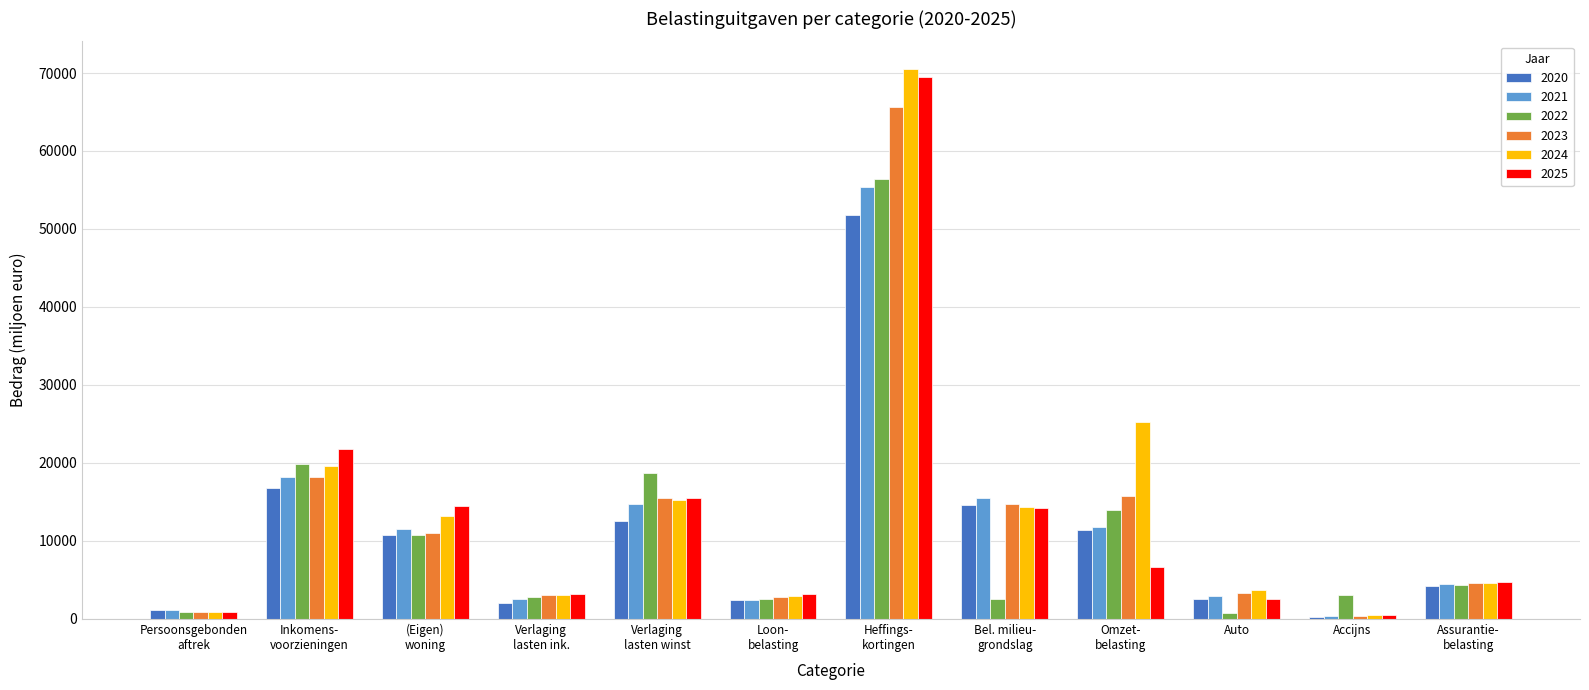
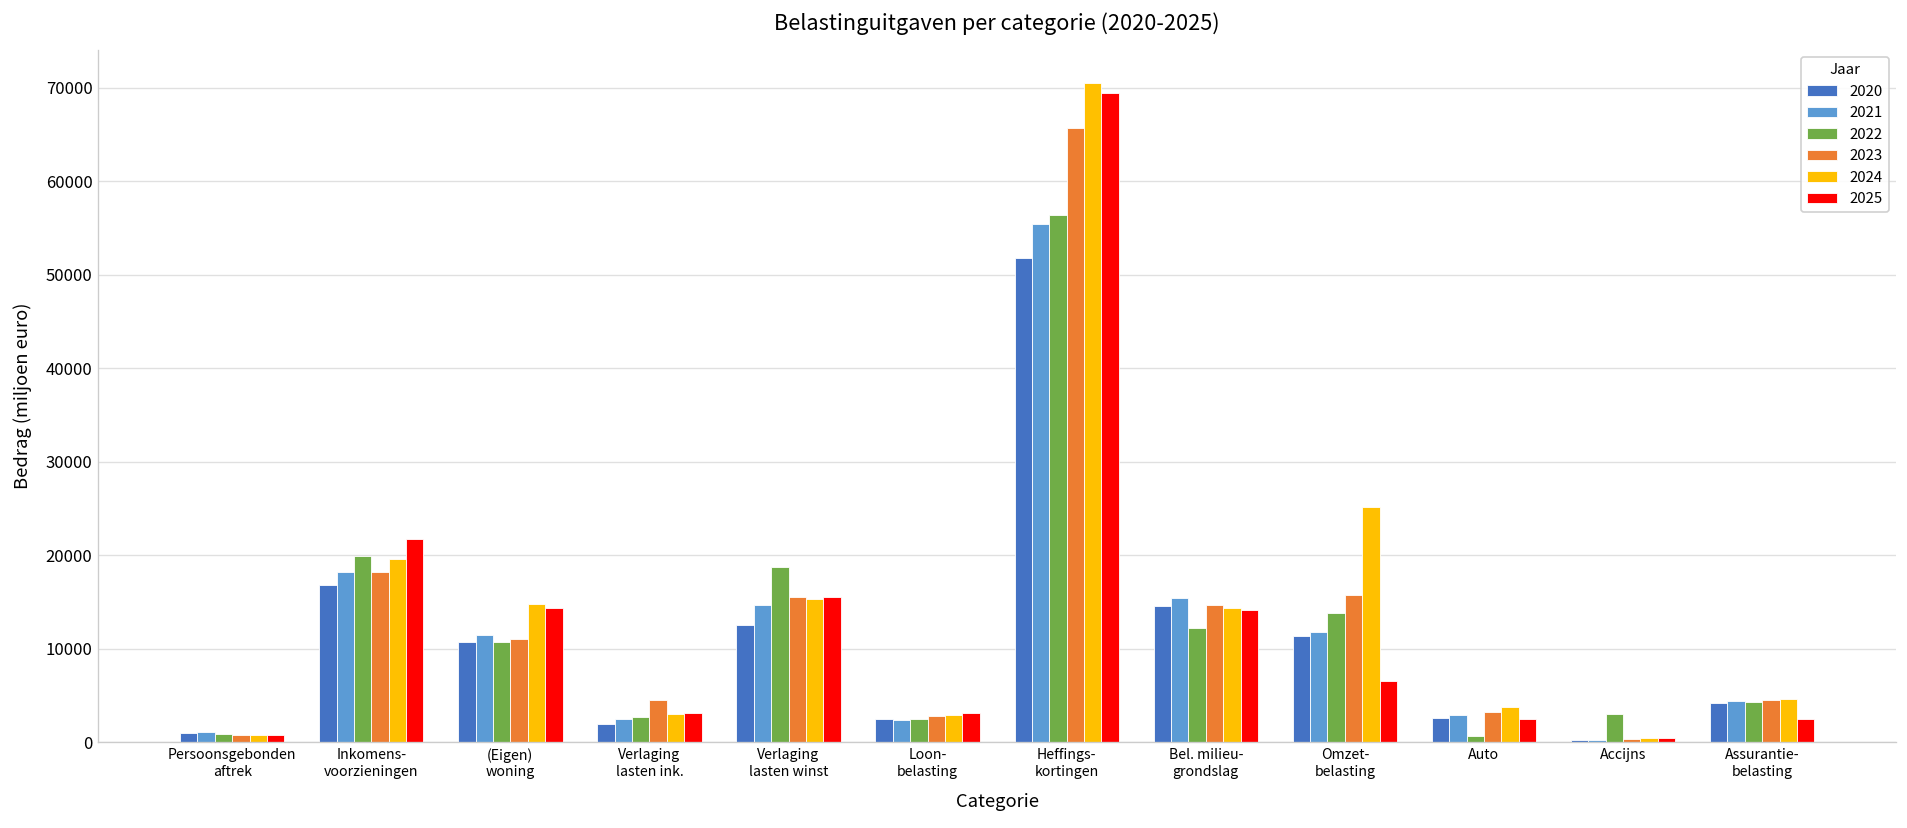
  {
    "2022": {
      "Persoonsgebonden aftrek": 1000,
      "Inkomens- voorzieningen": 20000,
      "(Eigen) woning": 11000,
      "Verlaging lasten ink.": 3000,
      "Verlaging lasten winst": 19000,
      "Loon- belasting": 2000,
      "Heffings- kortingen": 56000,
-     "Bel. milieu- grondslag": 3000,
+     "Bel. milieu- grondslag": 12000,
      "Omzet- belasting": 14000,
      "Auto": 1000,
      "Accijns": 3000,
      "Assurantie- belasting": 4000
    },
    "2023": {
      "Persoonsgebonden aftrek": 1000,
      "Inkomens- voorzieningen": 18000,
      "(Eigen) woning": 11000,
-     "Verlaging lasten ink.": 3000,
+     "Verlaging lasten ink.": 4000,
      "Verlaging lasten winst": 16000,
      "Loon- belasting": 3000,
      "Heffings- kortingen": 66000,
      "Bel. milieu- grondslag": 15000,
      "Omzet- belasting": 16000,
      "Auto": 3000,
      "Accijns": 0,
      "Assurantie- belasting": 5000
    },
    "2024": {
      "Persoonsgebonden aftrek": 1000,
      "Inkomens- voorzieningen": 20000,
-     "(Eigen) woning": 13000,
+     "(Eigen) woning": 15000,
      "Verlaging lasten ink.": 3000,
      "Verlaging lasten winst": 15000,
      "Loon- belasting": 3000,
      "Heffings- kortingen": 71000,
      "Bel. milieu- grondslag": 14000,
      "Omzet- belasting": 25000,
      "Auto": 4000,
      "Accijns": 0,
      "Assurantie- belasting": 5000
    },
    "2025": {
      "Persoonsgebonden aftrek": 1000,
      "Inkomens- voorzieningen": 22000,
      "(Eigen) woning": 14000,
      "Verlaging lasten ink.": 3000,
      "Verlaging lasten winst": 16000,
      "Loon- belasting": 3000,
      "Heffings- kortingen": 69000,
      "Bel. milieu- grondslag": 14000,
      "Omzet- belasting": 7000,
      "Auto": 2000,
      "Accijns": 0,
-     "Assurantie- belasting": 5000
+     "Assurantie- belasting": 2000
    }
  }
